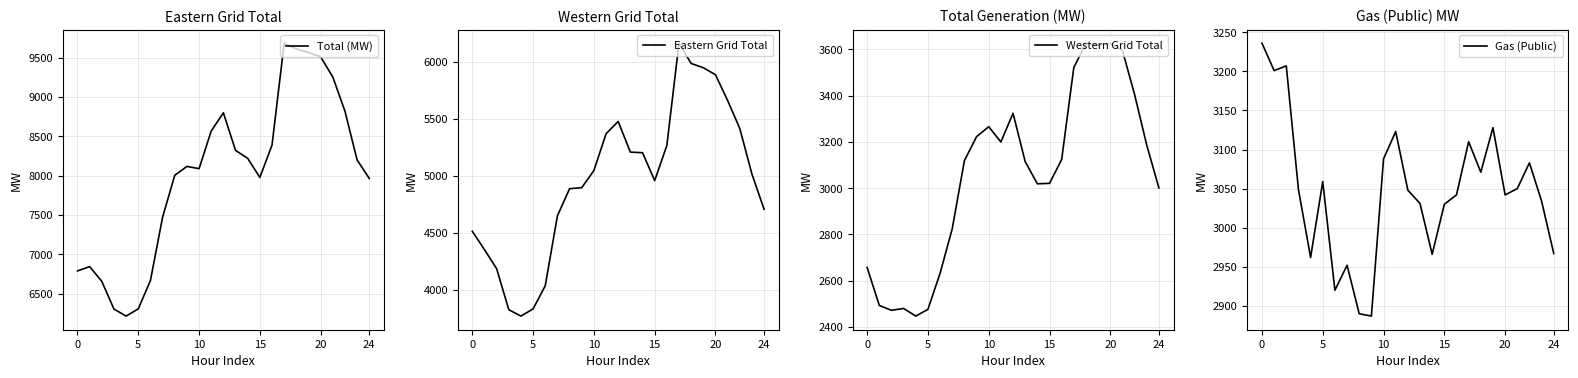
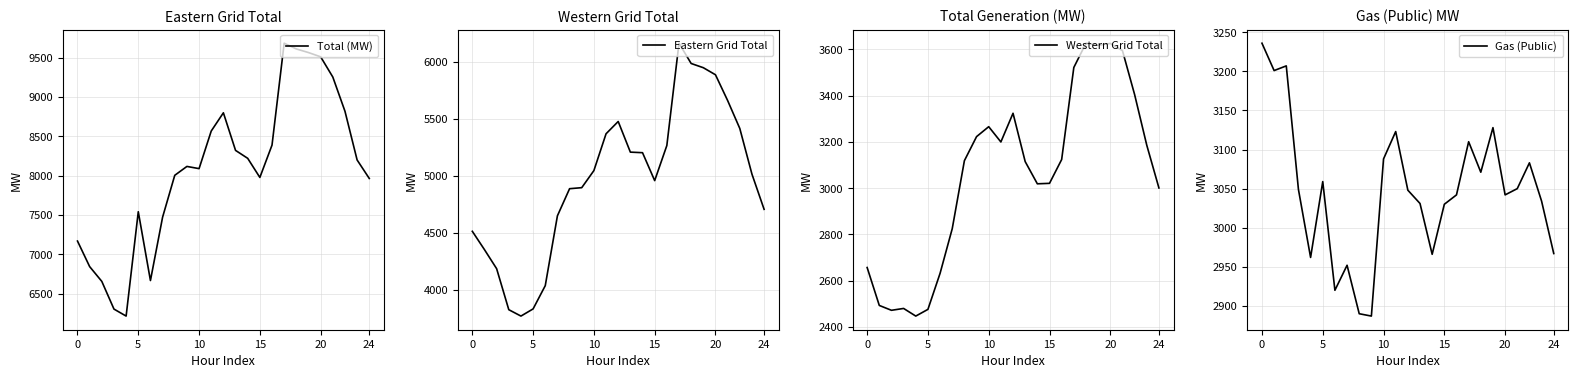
  {
    "Eastern Grid Total": {
-     "0": 6800,
-     "5": 6300,
+     "0": 7200,
+     "5": 7500,
      "10": 8100,
      "15": 8000,
      "24": 8000
    },
    "Western Grid Total": {
      "0": 4510,
      "5": 3830,
      "10": 5040,
      "15": 4960,
      "20": 5890,
      "24": 4700
    },
    "Total Generation (MW)": {
      "0": 2660,
      "5": 2480,
      "10": 3270,
      "15": 3020,
      "24": 3000
    },
    "Gas (Public) MW": {
      "0": 3240,
      "5": 3060,
      "10": 3090,
      "15": 3030,
      "20": 3040,
      "24": 2970
    }
  }
